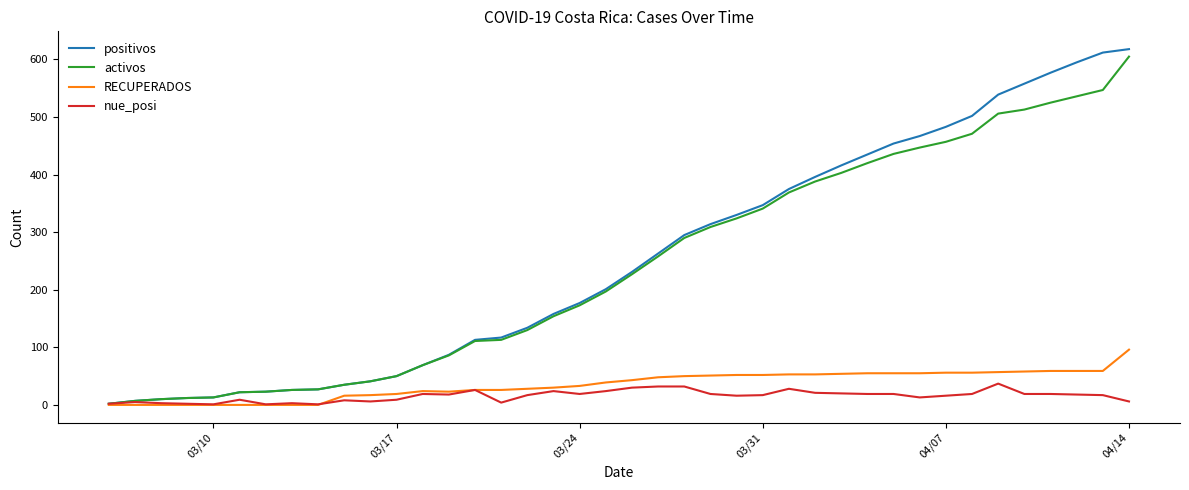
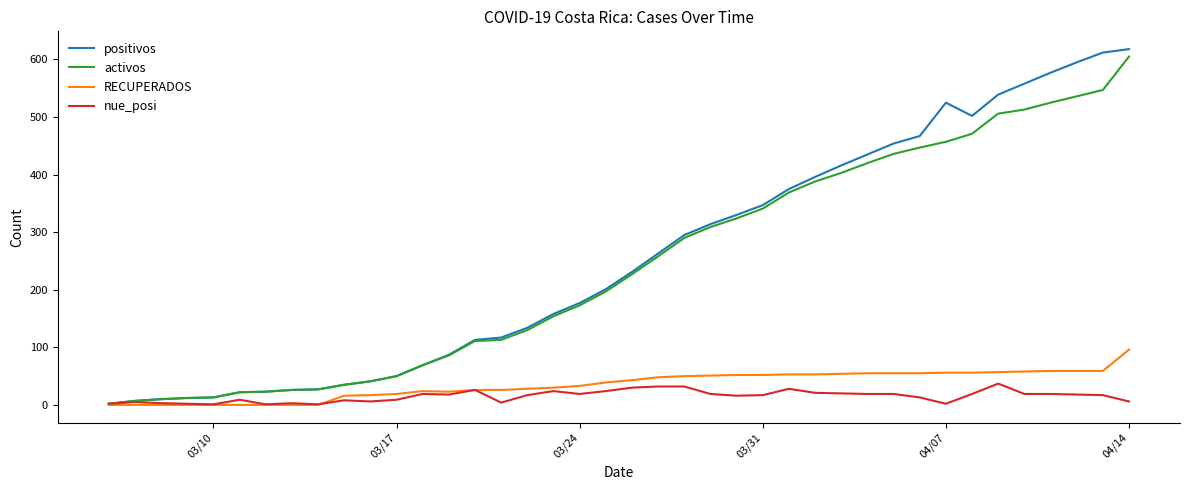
  {
    "positivos": {
      "03/31": 350,
-     "04/07": 480,
+     "04/07": 530,
      "04/14": 620
    },
    "activos": {
      "03/31": 340,
      "04/07": 460,
      "04/14": 610
    },
    "RECUPERADOS": {
      "03/17": 20,
      "03/24": 30,
      "03/31": 50,
      "04/07": 60,
      "04/14": 100
    },
    "nue_posi": {
      "03/17": 10,
      "03/24": 20,
      "03/31": 20,
-     "04/07": 20,
+     "04/07": 0,
      "04/14": 10
    }
  }
